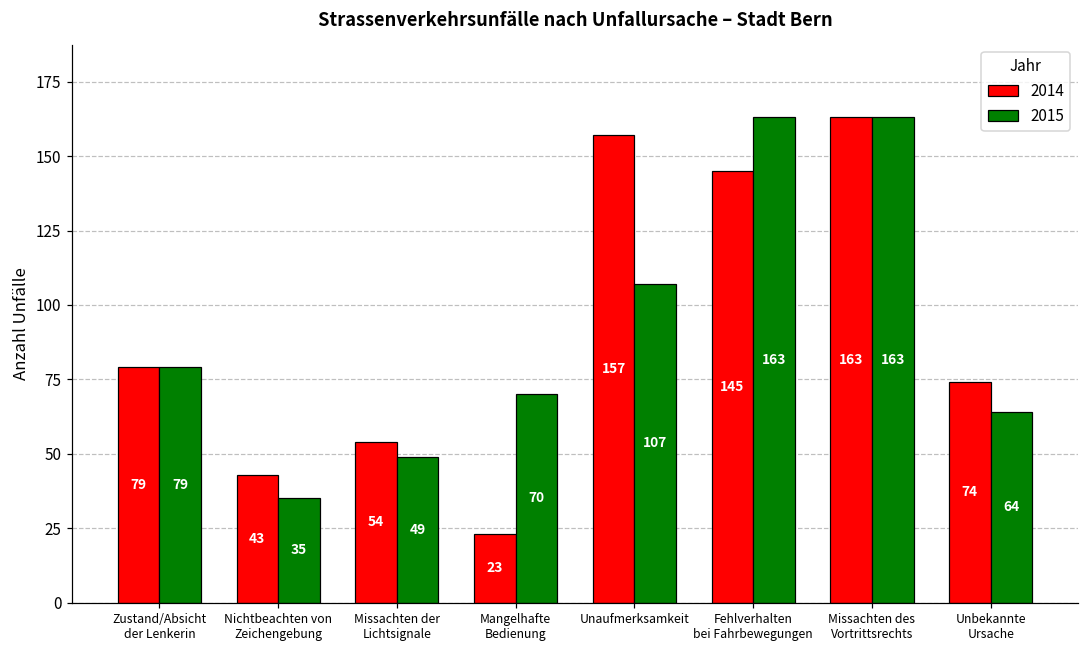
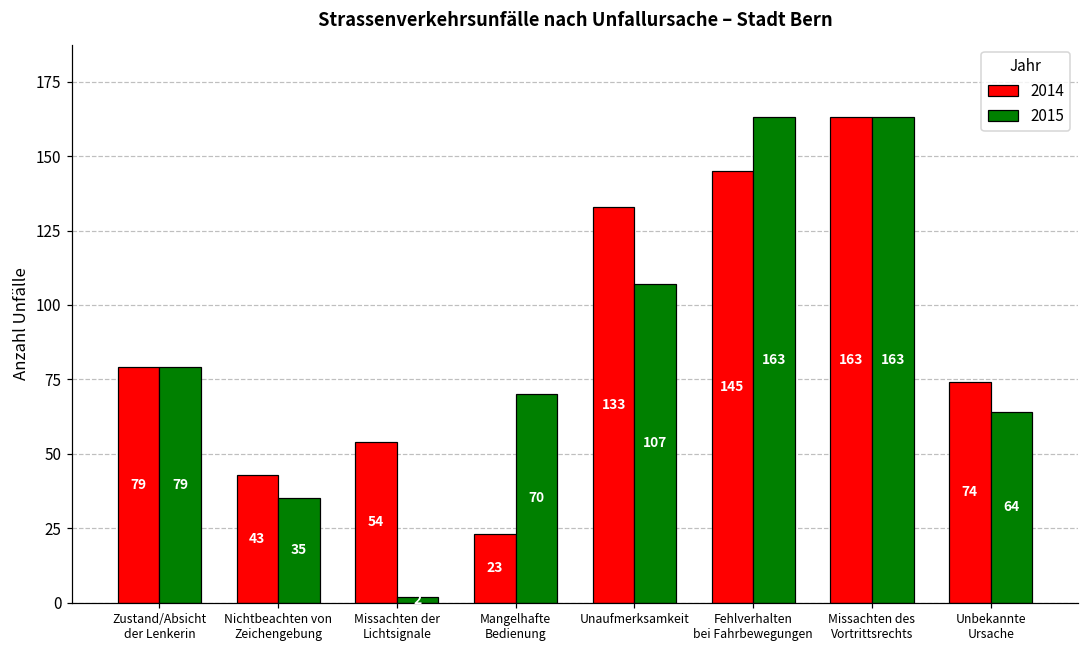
  {
    "2014": {
      "Zustand/Absicht der Lenkerin": 79,
      "Nichtbeachten von Zeichengebung": 43,
      "Missachten der Lichtsignale": 54,
      "Mangelhafte Bedienung": 23,
-     "Unaufmerksamkeit": 157,
+     "Unaufmerksamkeit": 133,
      "Fehlverhalten bei Fahrbewegungen": 145,
      "Missachten des Vortrittsrechts": 163,
      "Unbekannte Ursache": 74
    },
    "2015": {
-     "Missachten der Lichtsignale": 49
+     "Missachten der Lichtsignale": 2
    }
  }
